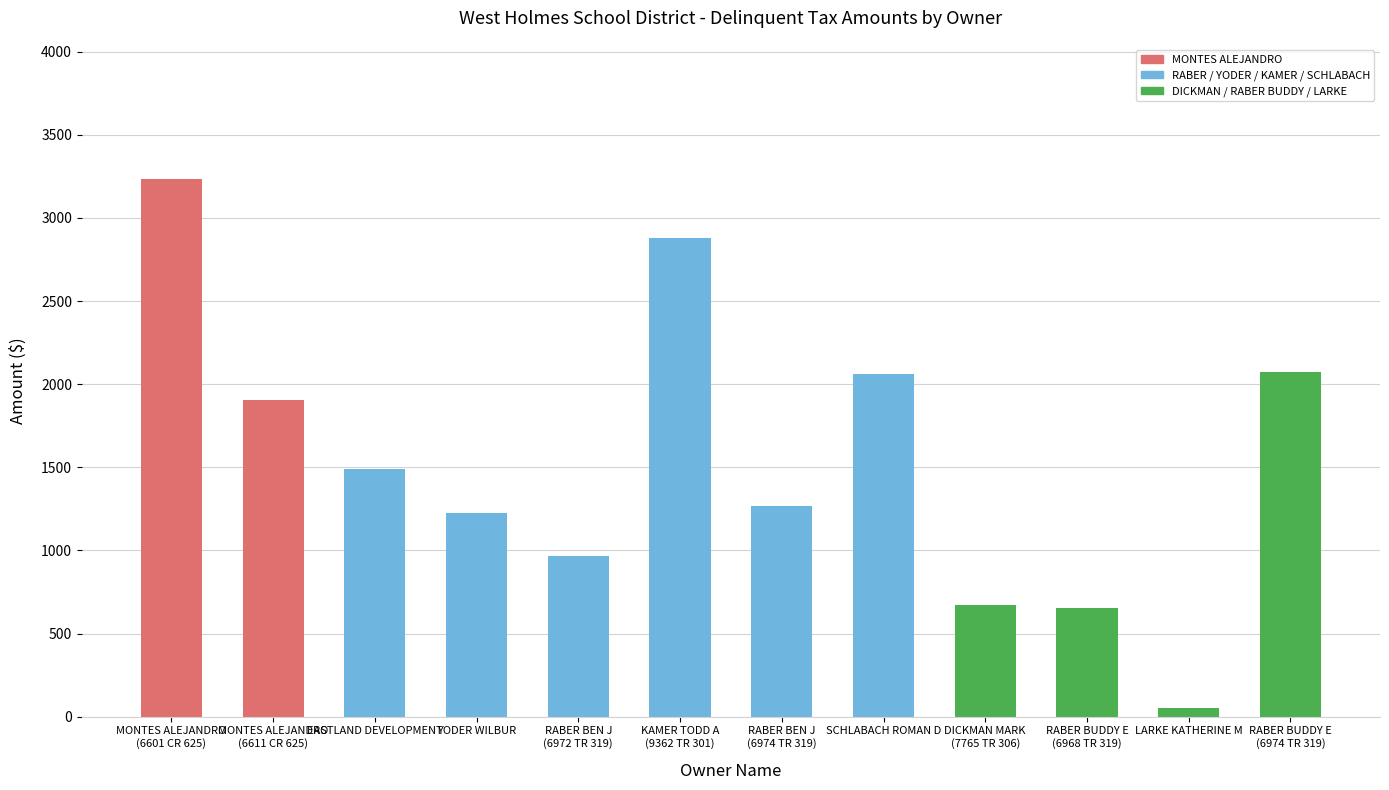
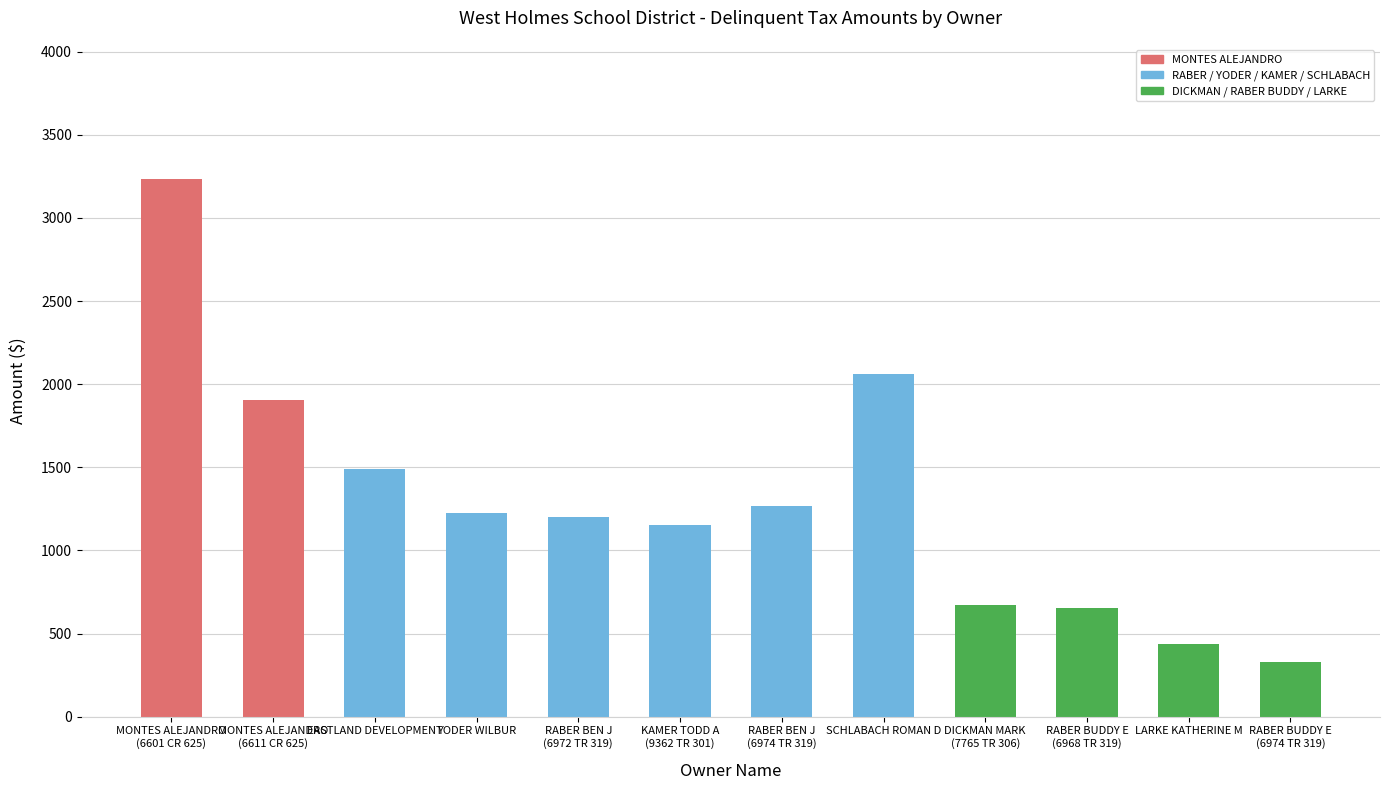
  {
    "MONTES ALEJANDRO (6601 CR 625)": 3230,
    "MONTES ALEJANDRO (6611 CR 625)": 1910,
    "YODER WILBUR": 1220,
-   "RABER BEN J (6972 TR 319)": 970,
-   "KAMER TODD A (9362 TR 301)": 2880,
+   "RABER BEN J (6972 TR 319)": 1200,
+   "KAMER TODD A (9362 TR 301)": 1150,
    "RABER BEN J (6974 TR 319)": 1270,
    "SCHLABACH ROMAN D": 2060,
    "DICKMAN MARK (7765 TR 306)": 670,
    "RABER BUDDY E (6968 TR 319)": 650,
-   "LARKE KATHERINE M": 50,
-   "RABER BUDDY E (6974 TR 319)": 2070
+   "LARKE KATHERINE M": 440,
+   "RABER BUDDY E (6974 TR 319)": 330
  }
